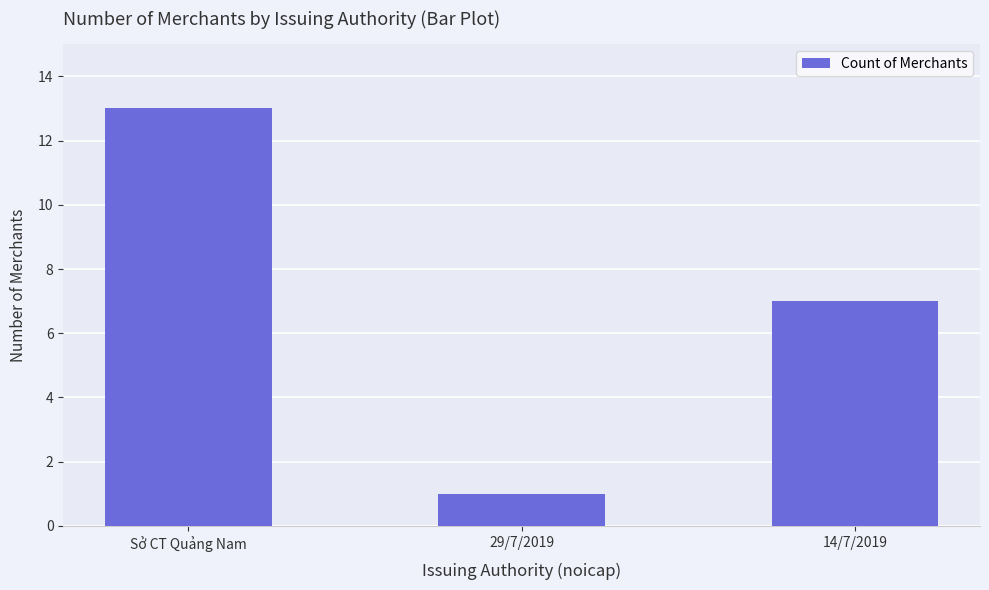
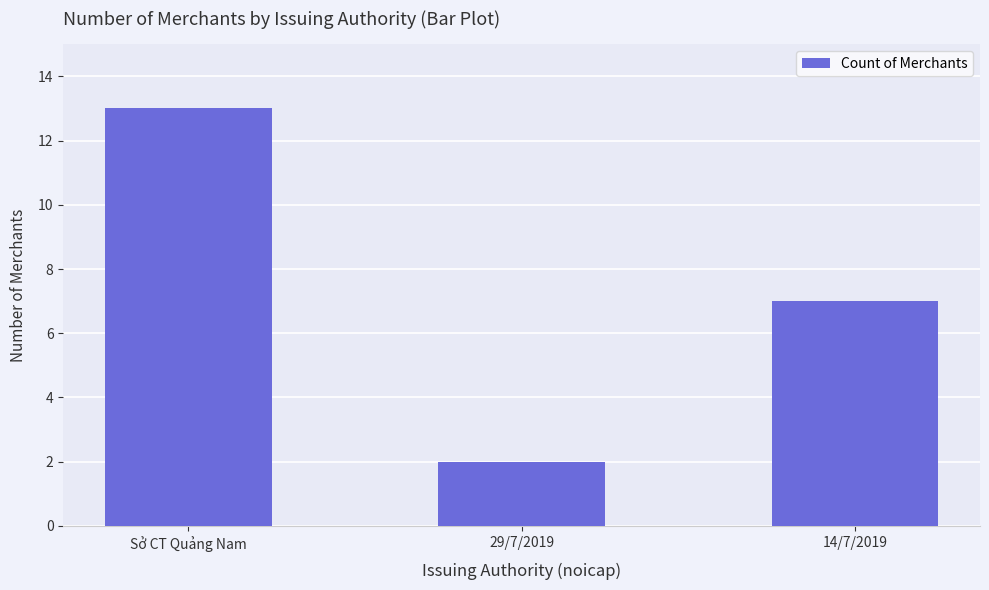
  {
    "Sở CT Quảng Nam": 13,
-   "29/7/2019": 1,
+   "29/7/2019": 2,
    "14/7/2019": 7
  }
